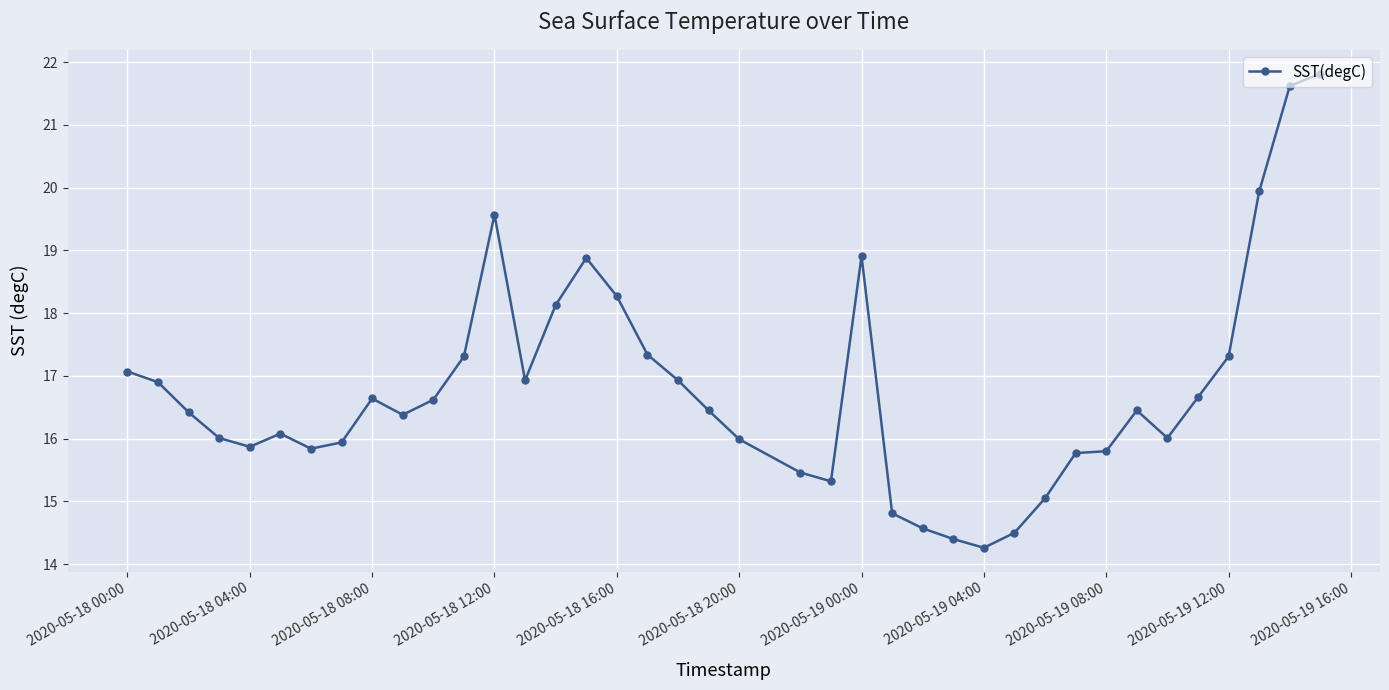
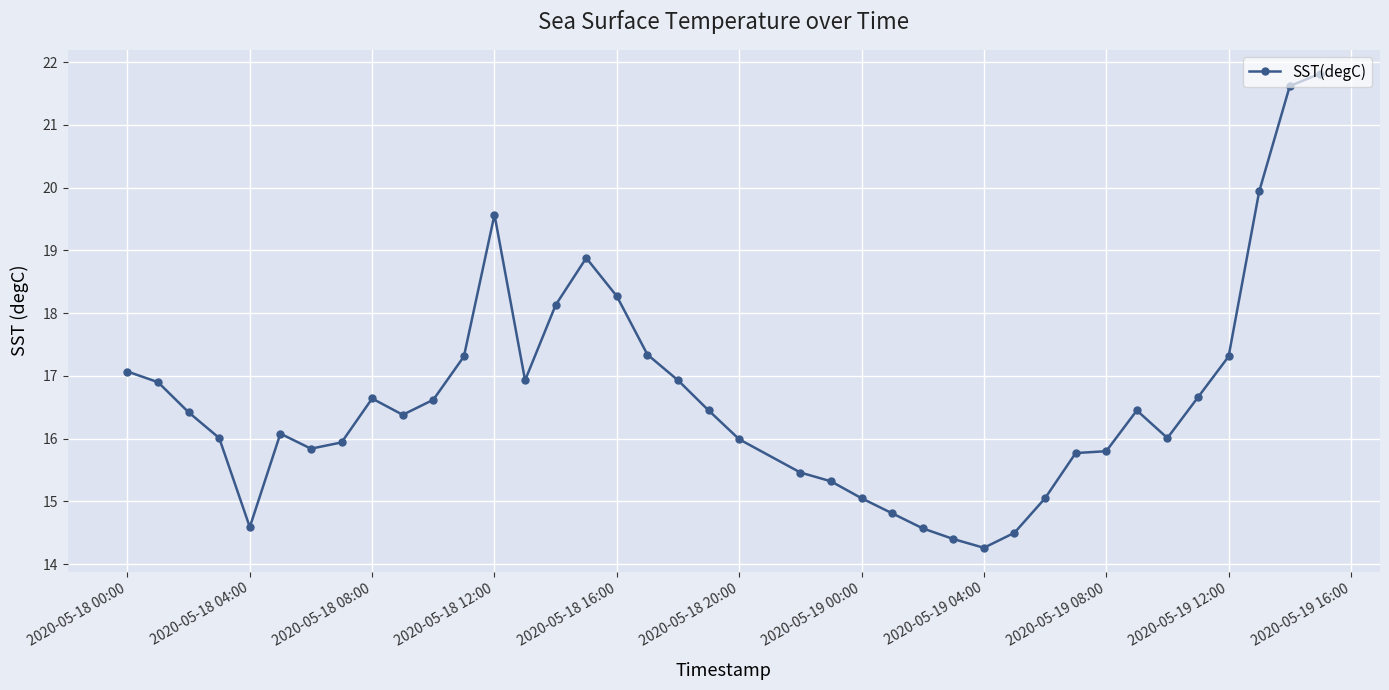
  {
    "2020-05-18 00:00": 17.1,
-   "2020-05-18 04:00": 15.9,
+   "2020-05-18 04:00": 14.6,
    "2020-05-18 08:00": 16.6,
    "2020-05-18 12:00": 19.6,
    "2020-05-18 16:00": 18.3,
    "2020-05-18 20:00": 16.0,
-   "2020-05-19 00:00": 18.9,
+   "2020-05-19 00:00": 15.1,
    "2020-05-19 04:00": 14.3,
    "2020-05-19 08:00": 15.8,
    "2020-05-19 12:00": 17.3
  }
